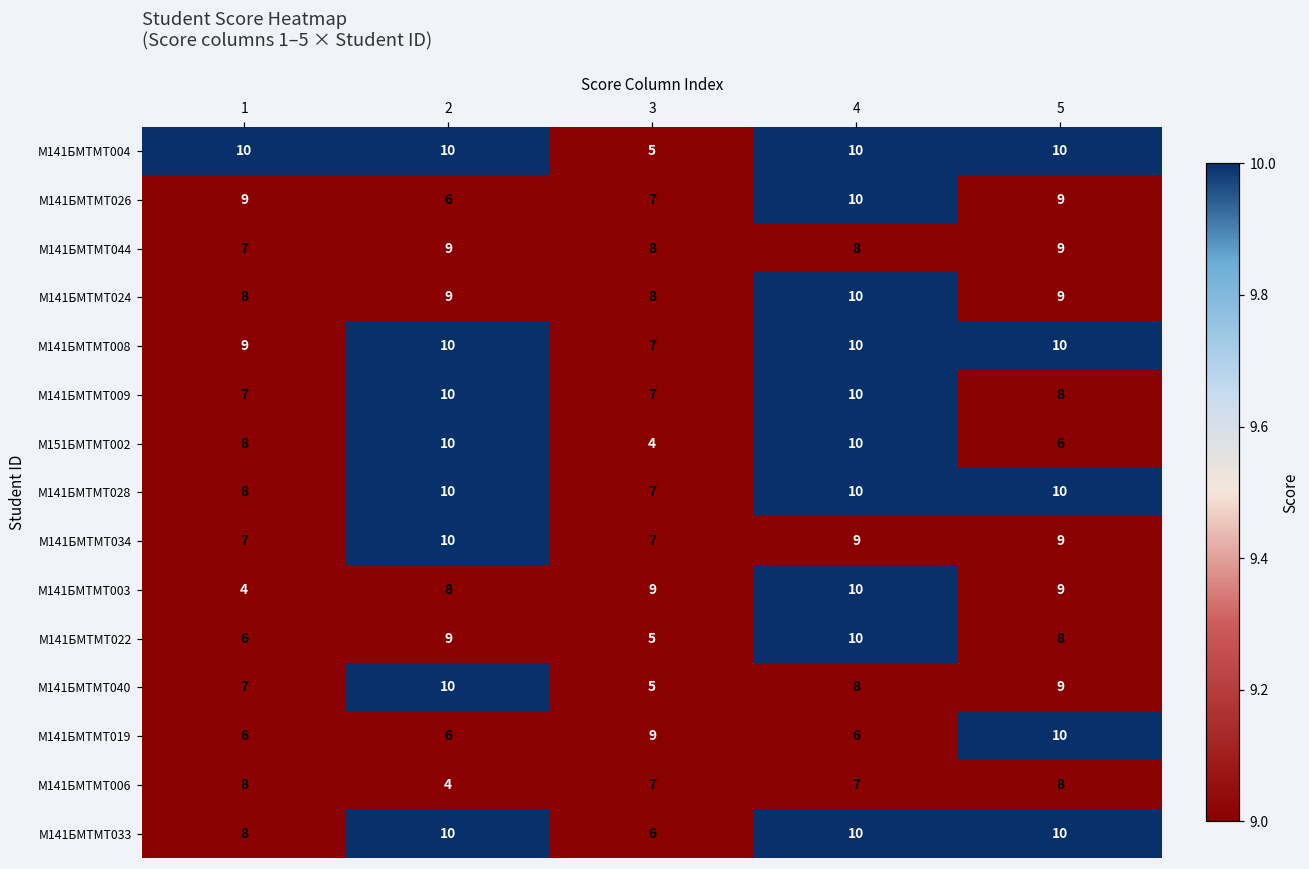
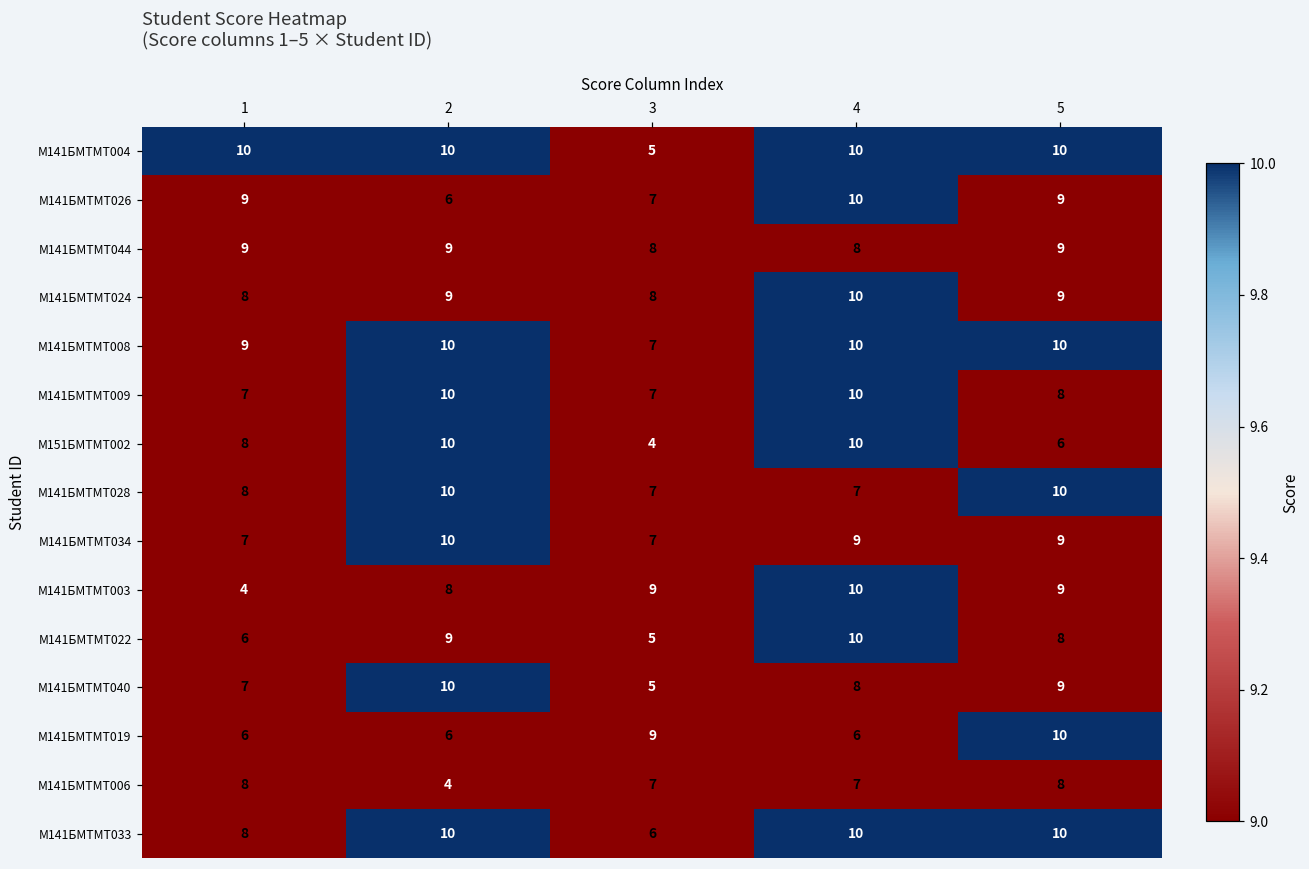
  {
    "М141БМТМТ004": {
      "1": 10,
      "2": 10,
      "3": 5,
      "4": 10,
      "5": 10
    },
    "М141БМТМТ026": {
      "1": 9,
      "2": 6,
      "3": 7,
      "4": 10,
      "5": 9
    },
    "М141БМТМТ044": {
-     "1": 7,
+     "1": 9,
      "2": 9,
      "3": 8,
      "4": 8,
      "5": 9
    },
    "М141БМТМТ024": {
      "1": 8,
      "2": 9,
      "3": 8,
      "4": 10,
      "5": 9
    },
    "М141БМТМТ008": {
      "1": 9,
      "2": 10,
      "3": 7,
      "4": 10,
      "5": 10
    },
    "М141БМТМТ009": {
      "1": 7,
      "2": 10,
      "3": 7,
      "4": 10,
      "5": 8
    },
    "М151БМТМТ002": {
      "1": 8,
      "2": 10,
      "3": 4,
      "4": 10,
      "5": 6
    },
    "М141БМТМТ028": {
      "1": 8,
      "2": 10,
      "3": 7,
-     "4": 10,
+     "4": 7,
      "5": 10
    },
    "М141БМТМТ034": {
      "1": 7,
      "2": 10,
      "3": 7,
      "4": 9,
      "5": 9
    },
    "М141БМТМТ003": {
      "1": 4,
      "2": 8,
      "3": 9,
      "4": 10,
      "5": 9
    },
    "М141БМТМТ022": {
      "1": 6,
      "2": 9,
      "3": 5,
      "4": 10,
      "5": 8
    },
    "М141БМТМТ040": {
      "1": 7,
      "2": 10,
      "3": 5,
      "4": 8,
      "5": 9
    },
    "М141БМТМТ019": {
      "1": 6,
      "2": 6,
      "3": 9,
      "4": 6,
      "5": 10
    },
    "М141БМТМТ006": {
      "1": 8,
      "2": 4,
      "3": 7,
      "4": 7,
      "5": 8
    },
    "М141БМТМТ033": {
      "1": 8,
      "2": 10,
      "3": 6,
      "4": 10,
      "5": 10
    }
  }
